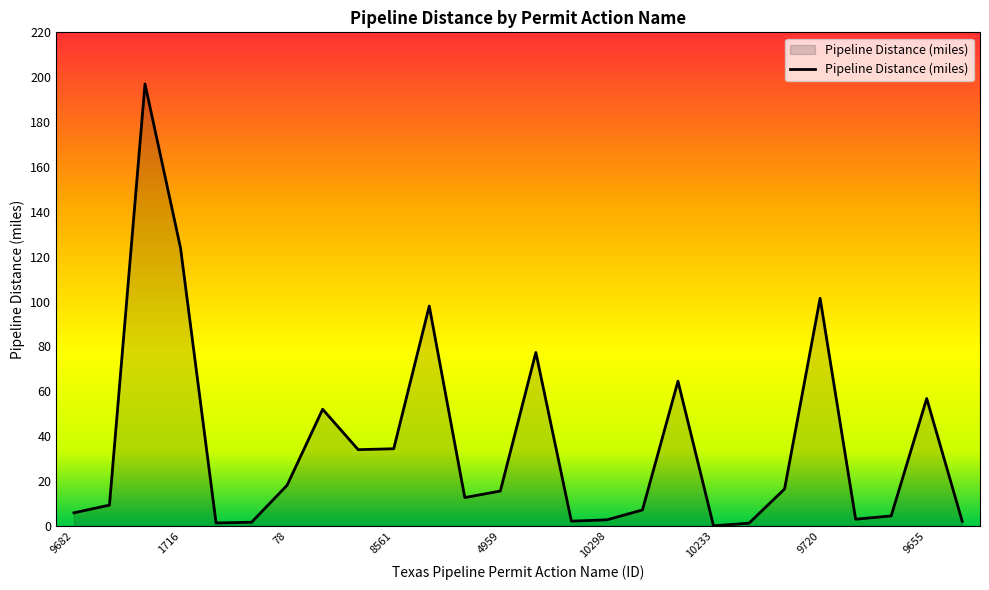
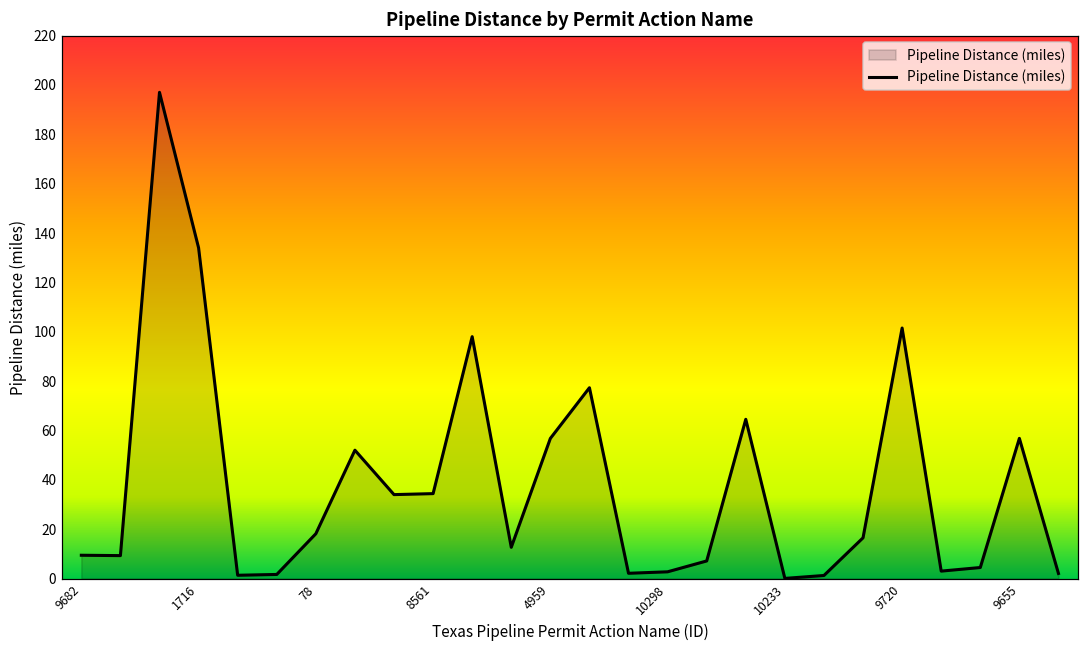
  {
-   "9682": 6,
-   "1716": 124,
+   "9682": 9,
+   "1716": 134,
    "78": 18,
    "8561": 34,
-   "4959": 16,
+   "4959": 57,
    "10298": 3,
    "10233": 0,
    "9720": 102,
    "9655": 57
  }
